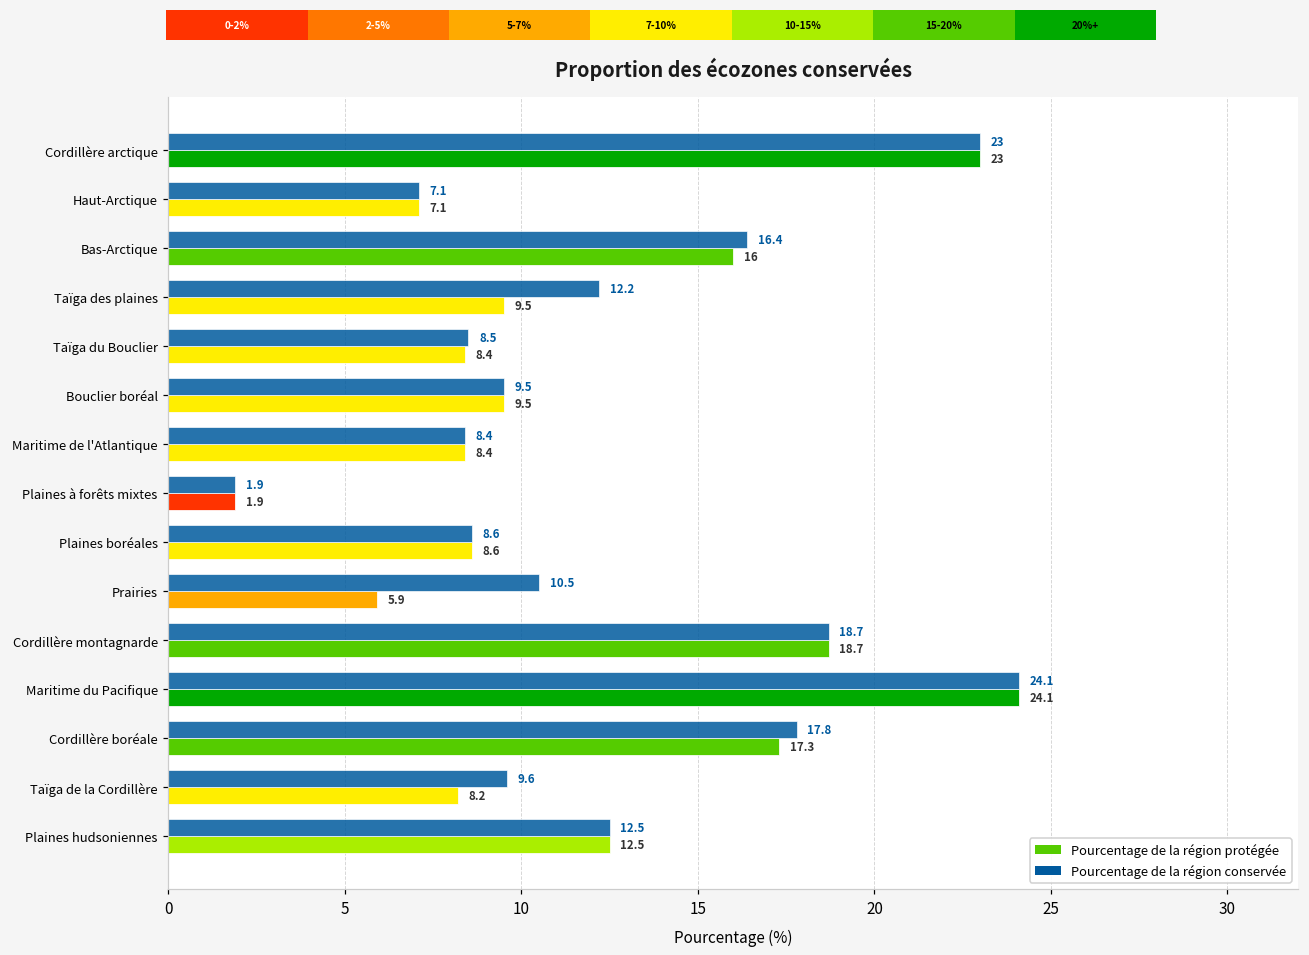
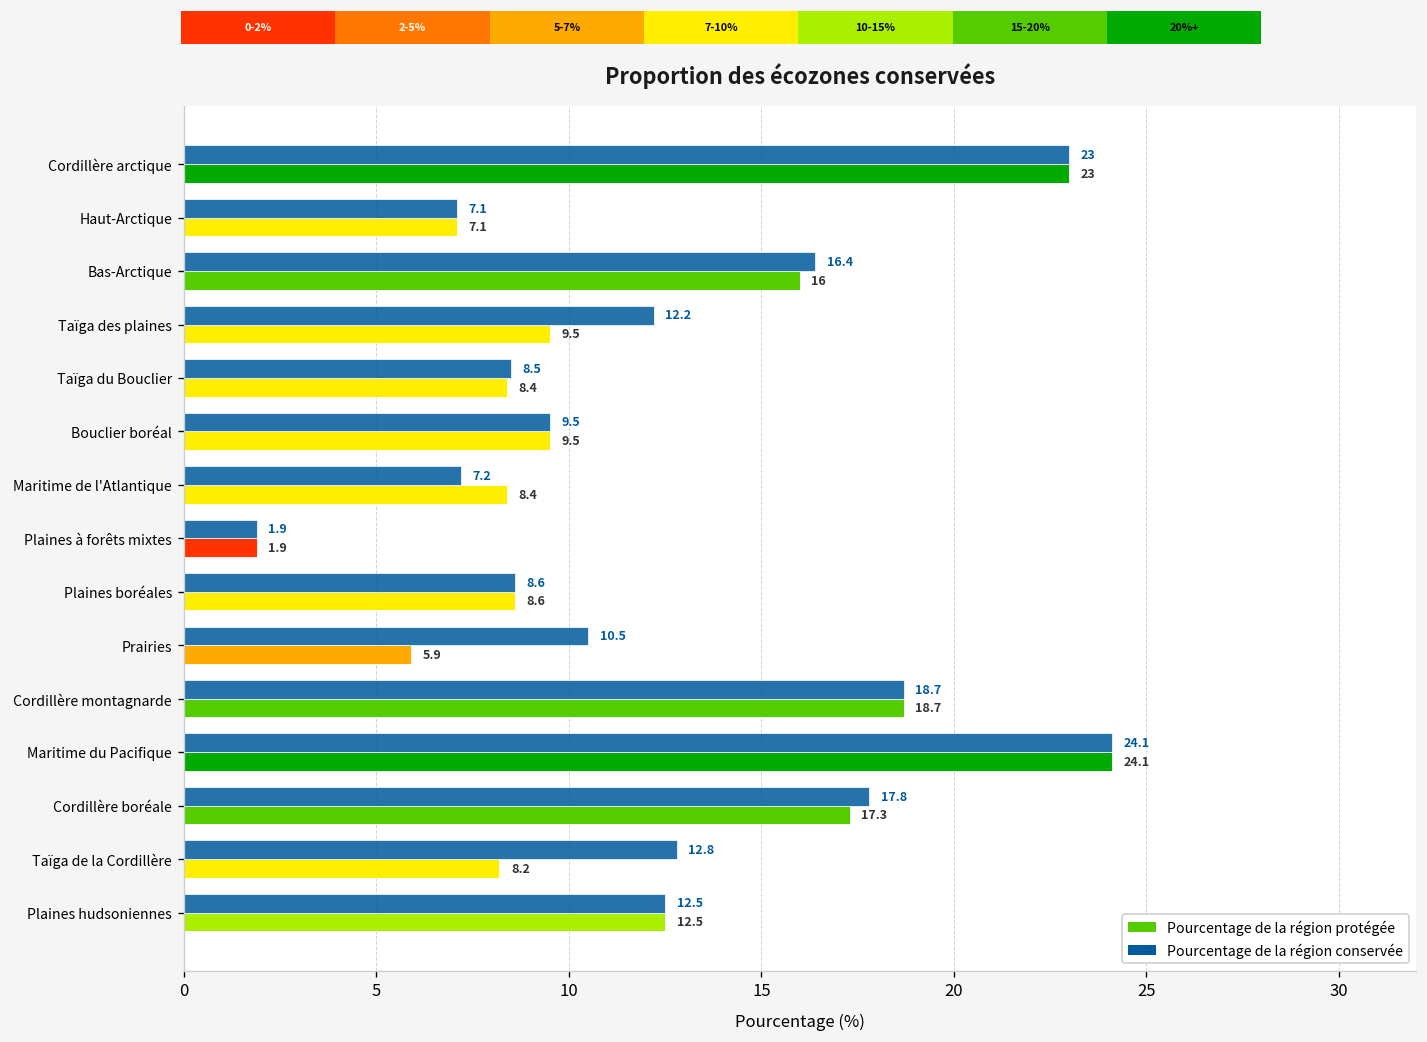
  {
    "Proportion des écozones conservées": {
      "Pourcentage de la région conservée": {
        "Cordillère arctique": 23,
        "Haut-Arctique": 7.1,
        "Bas-Arctique": 16.4,
        "Taïga des plaines": 12.2,
        "Taïga du Bouclier": 8.5,
        "Bouclier boréal": 9.5,
-       "Maritime de l'Atlantique": 8.4,
+       "Maritime de l'Atlantique": 7.2,
        "Plaines à forêts mixtes": 1.9,
        "Plaines boréales": 8.6,
        "Prairies": 10.5,
        "Cordillère montagnarde": 18.7,
        "Maritime du Pacifique": 24.1,
        "Cordillère boréale": 17.8,
-       "Taïga de la Cordillère": 9.6,
+       "Taïga de la Cordillère": 12.8,
        "Plaines hudsoniennes": 12.5
      }
    }
  }
